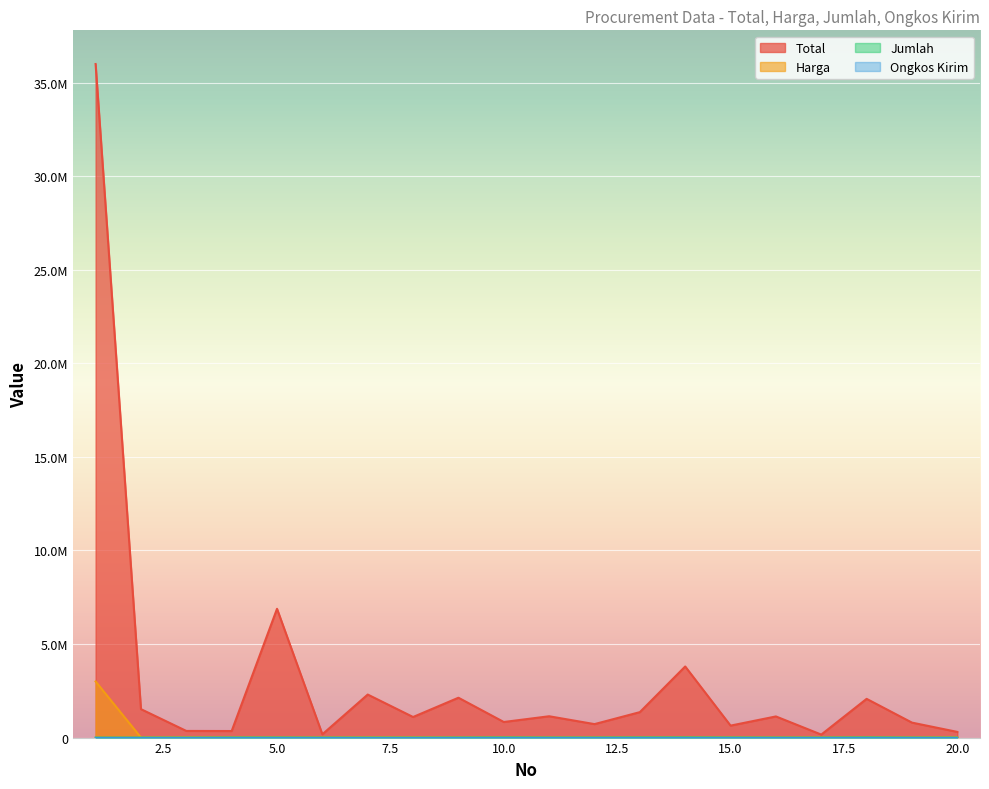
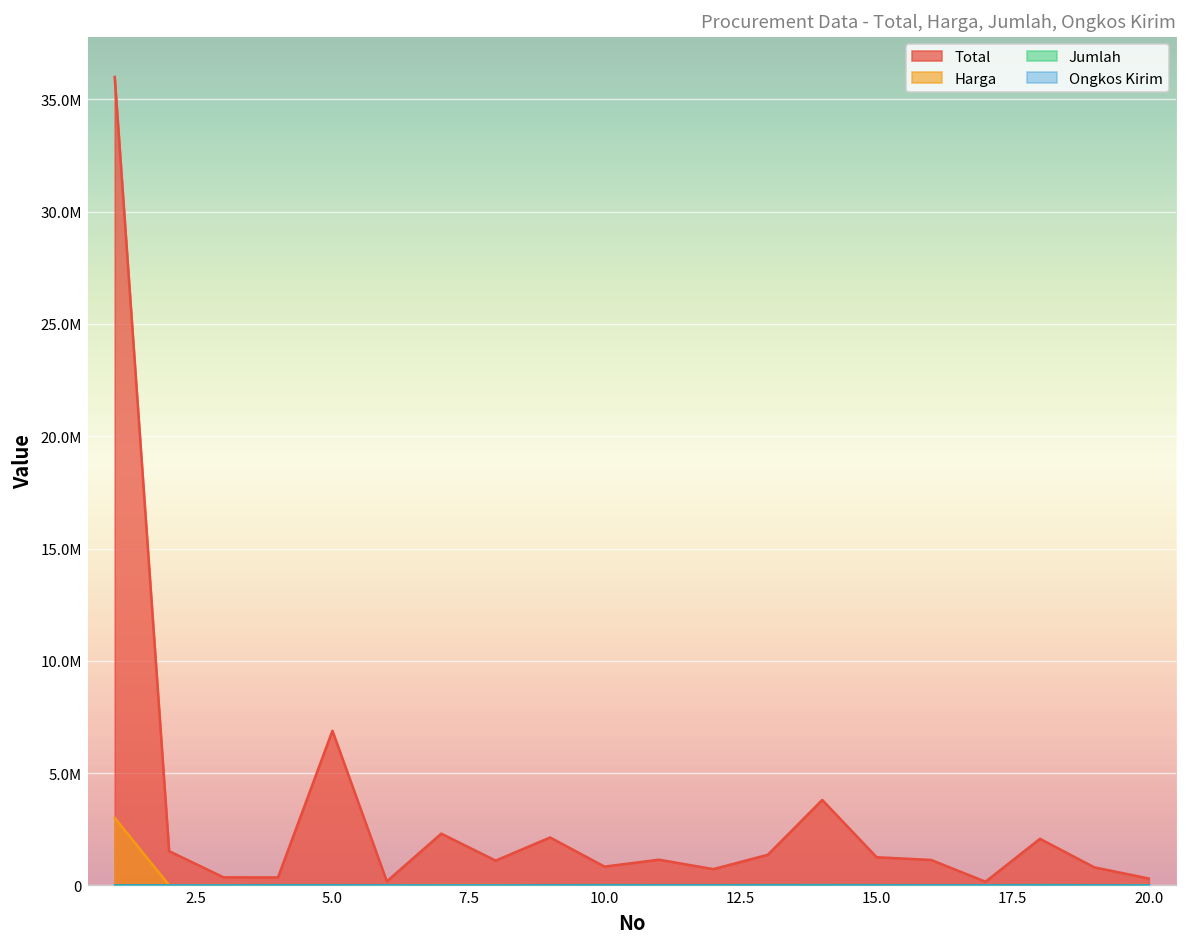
  {
    "Total": {
      "5.0": 6900000,
      "10.0": 800000,
-     "15.0": 600000,
+     "15.0": 1300000,
      "20.0": 300000
    }
  }
